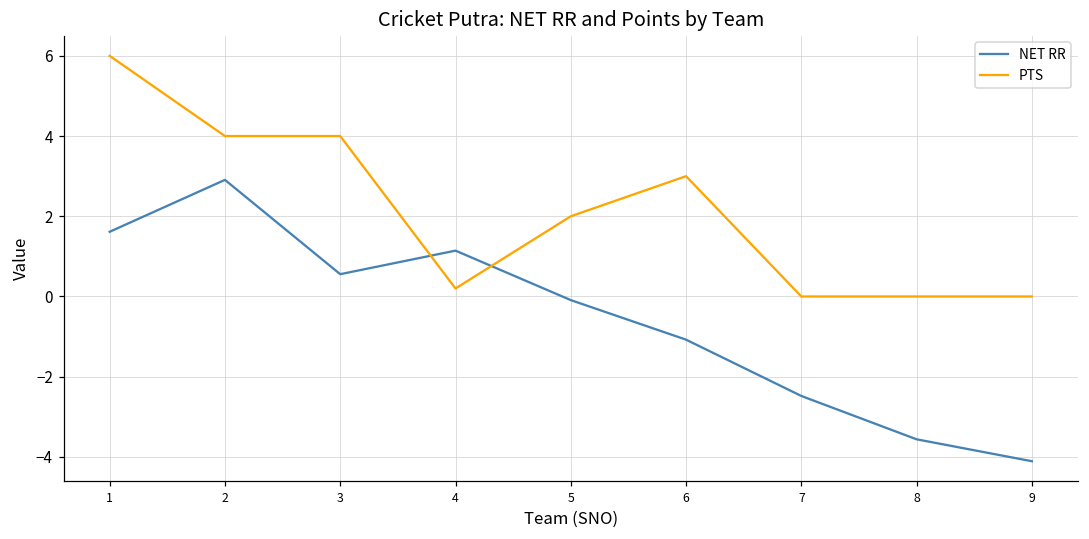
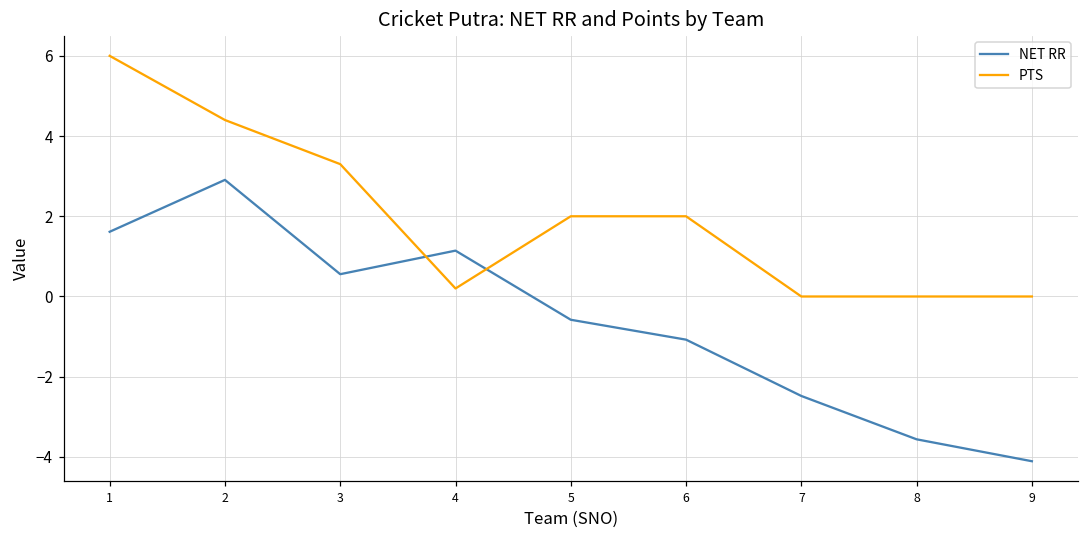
  {
    "NET RR": {
      "1": 1.6,
      "2": 2.9,
      "3": 0.6,
      "4": 1.1,
-     "5": -0.1,
+     "5": -0.6,
      "6": -1.1,
      "7": -2.5,
      "8": -3.6,
      "9": -4.1
    },
    "PTS": {
      "1": 6.0,
-     "2": 4.0,
-     "3": 4.0,
+     "2": 4.4,
+     "3": 3.3,
      "4": 0.2,
      "5": 2.0,
-     "6": 3,
+     "6": 2,
      "7": 0.0,
      "8": 0.0,
      "9": 0.0
    }
  }
